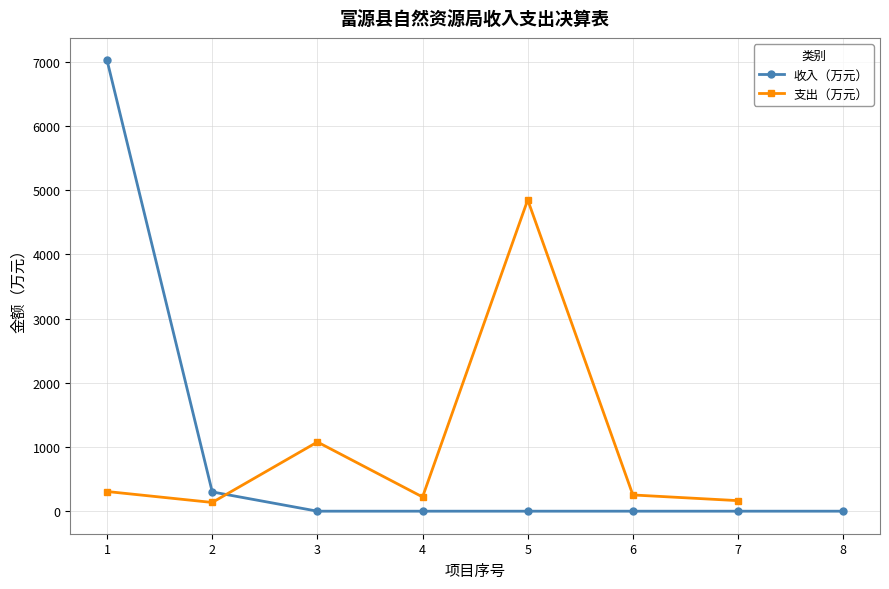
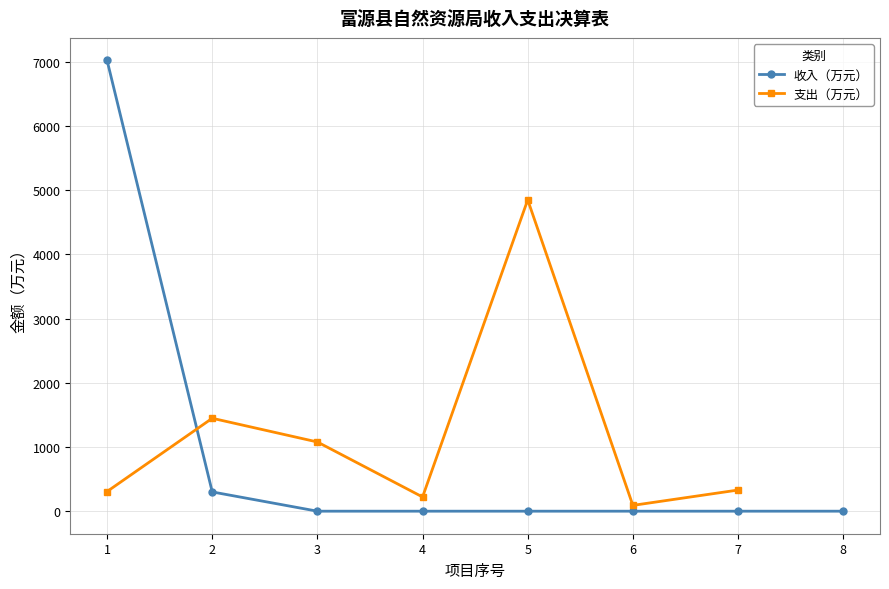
  {
    "收入（万元）": {
      "1": 7000,
      "2": 300,
      "3": 0,
      "4": 0,
      "5": 0,
      "6": 0,
      "7": 0,
      "8": 0
    },
    "支出（万元）": {
      "1": 300,
-     "2": 100,
+     "2": 1400,
      "3": 1100,
      "4": 200,
      "5": 4900,
-     "6": 300,
-     "7": 200
+     "6": 100,
+     "7": 300
    }
  }
